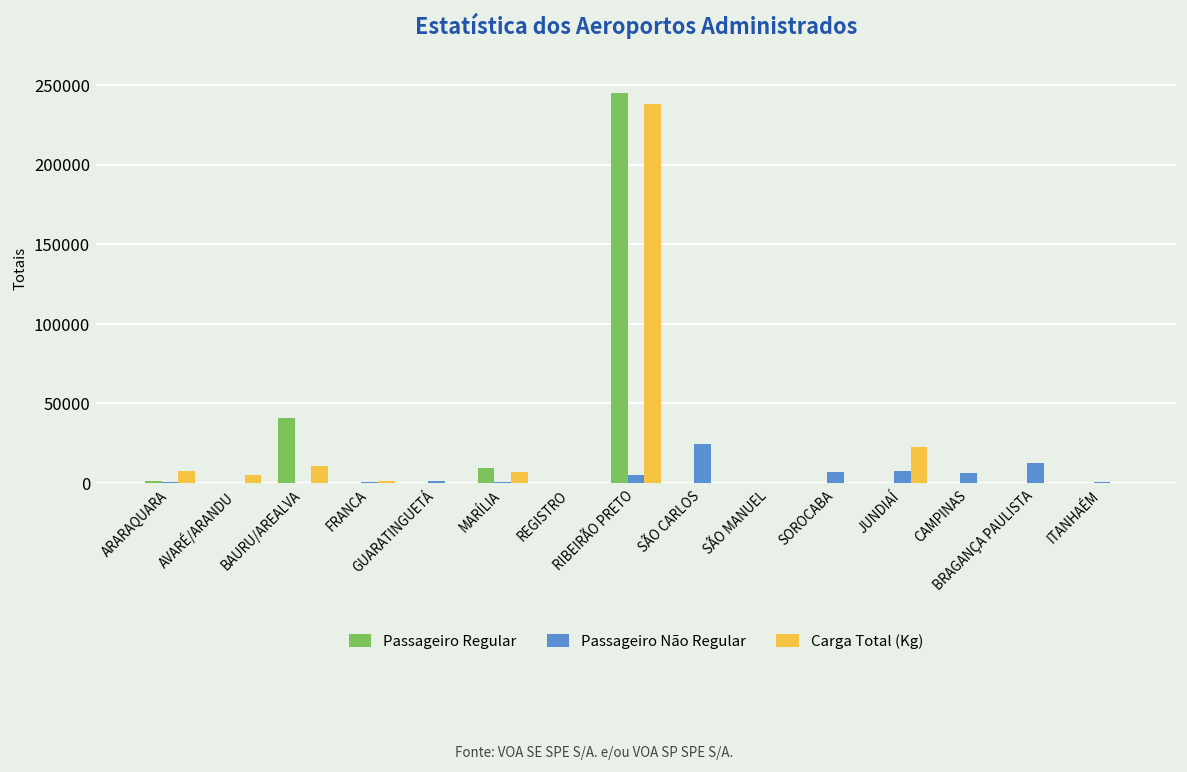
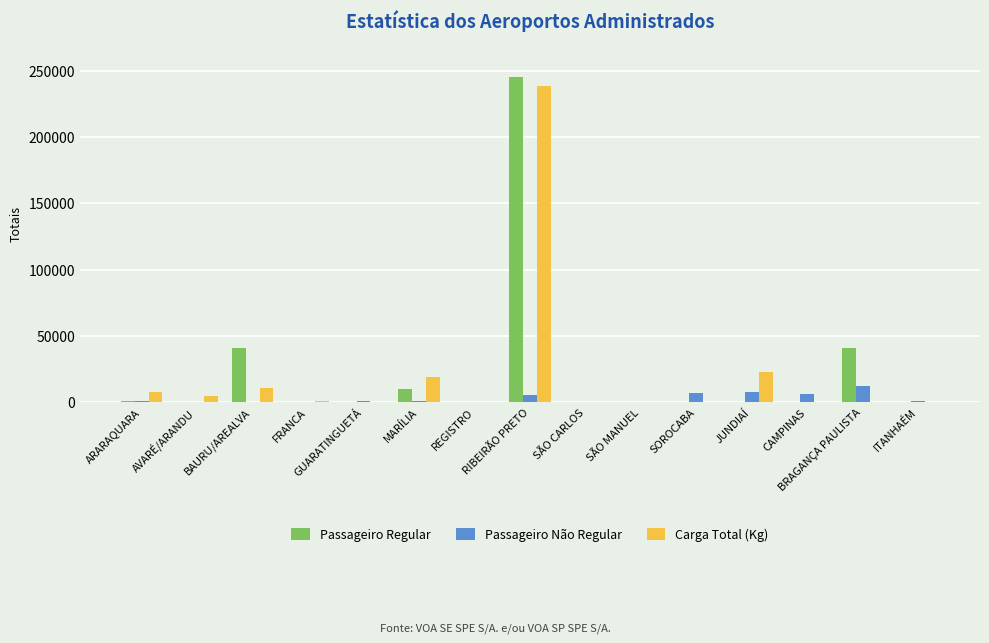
  {
    "Passageiro Regular": {
      "AVARÉ/ARANDU": 0,
      "BAURU/AREALVA": 41000,
      "GUARATINGUETÁ": 0,
      "MARÍLIA": 10000,
      "REGISTRO": 0,
      "RIBEIRÃO PRETO": 245000,
      "SÃO MANUEL": 0,
      "SOROCABA": 0,
      "JUNDIAÍ": 0,
      "CAMPINAS": 0,
-     "BRAGANÇA PAULISTA": 0,
+     "BRAGANÇA PAULISTA": 41000,
      "ITANHAÉM": 0
    },
    "Passageiro Não Regular": {
      "RIBEIRÃO PRETO": 5000,
-     "SÃO CARLOS": 24000,
+     "SÃO CARLOS": 0,
      "SOROCABA": 7000,
      "JUNDIAÍ": 8000,
      "CAMPINAS": 6000,
      "BRAGANÇA PAULISTA": 12000
    },
    "Carga Total (Kg)": {
      "ARARAQUARA": 8000,
      "AVARÉ/ARANDU": 5000,
      "BAURU/AREALVA": 10000,
-     "MARÍLIA": 7000,
+     "MARÍLIA": 19000,
      "RIBEIRÃO PRETO": 238000,
      "SOROCABA": 0,
      "JUNDIAÍ": 23000,
      "CAMPINAS": 0,
      "BRAGANÇA PAULISTA": 0,
      "ITANHAÉM": 0
    }
  }
